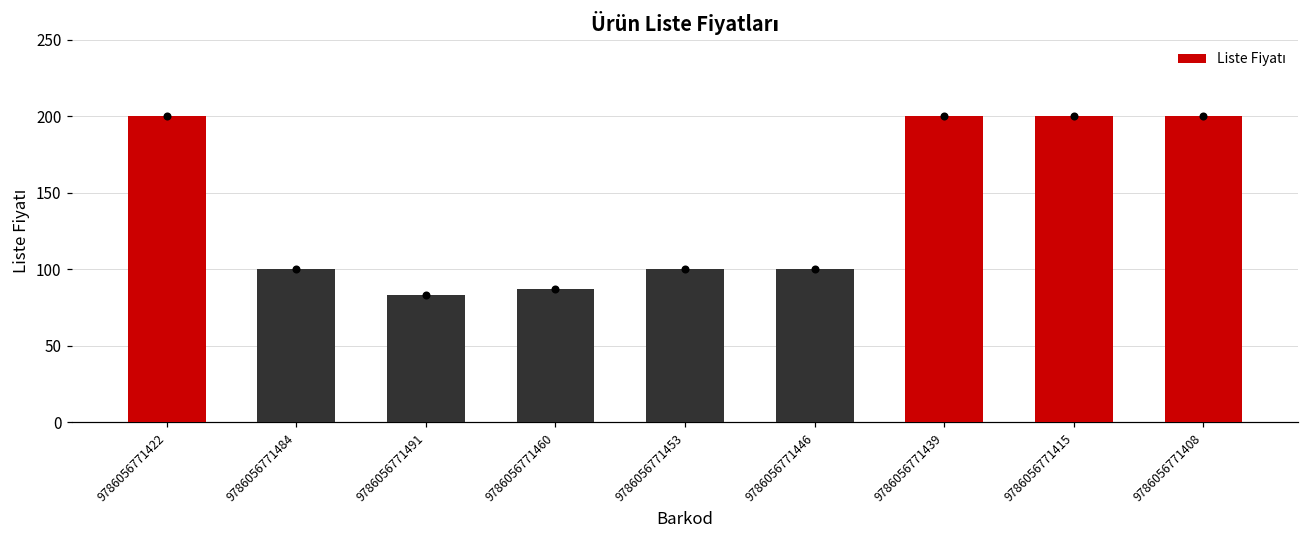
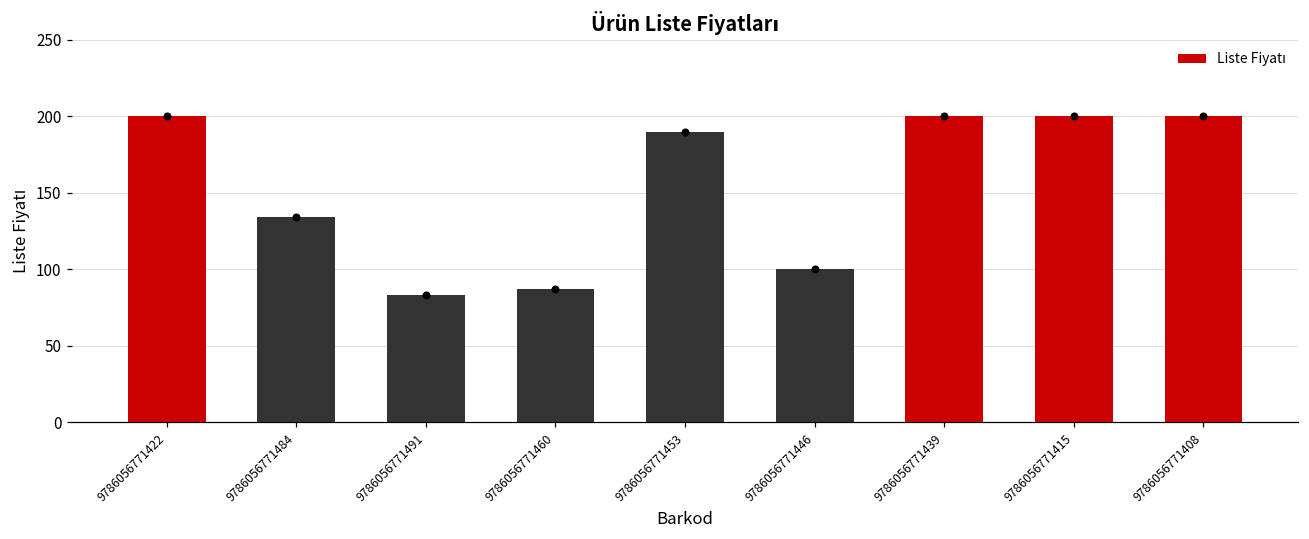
  {
    "Liste Fiyatı": {
      "9786056771422": 200,
-     "9786056771484": 100,
+     "9786056771484": 134,
      "9786056771491": 83,
      "9786056771460": 87,
-     "9786056771453": 100,
+     "9786056771453": 190,
      "9786056771446": 100,
      "9786056771439": 200,
      "9786056771415": 200,
      "9786056771408": 200
    }
  }
